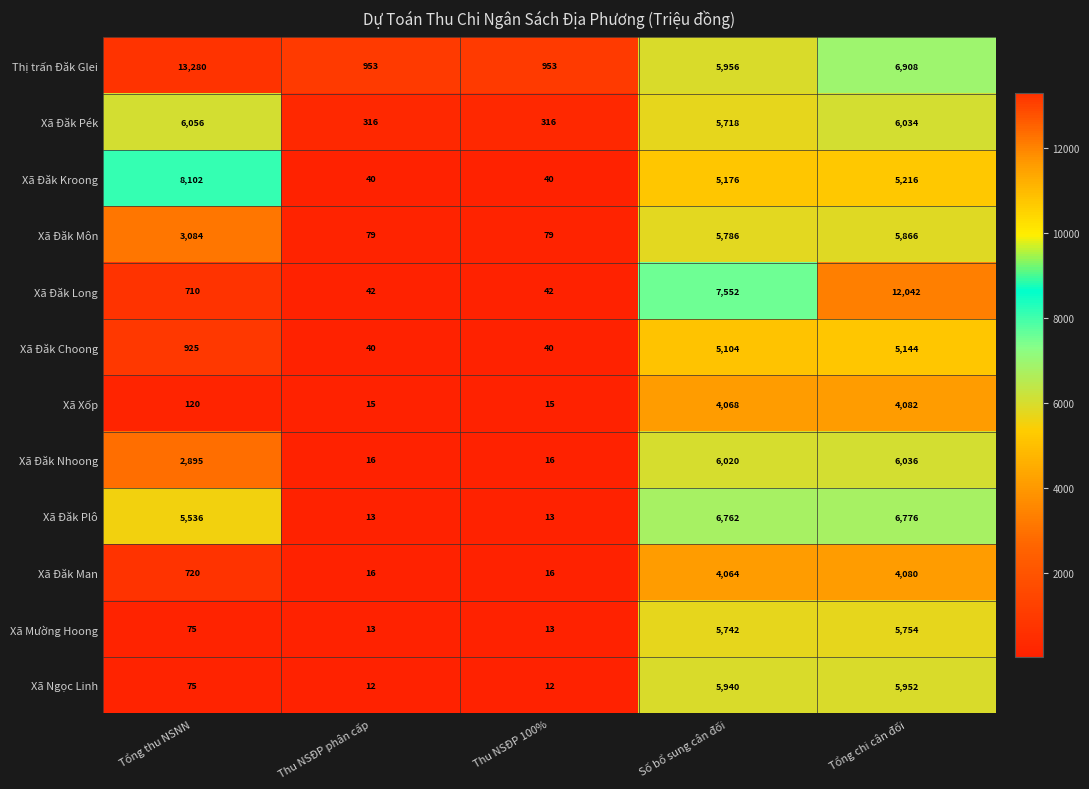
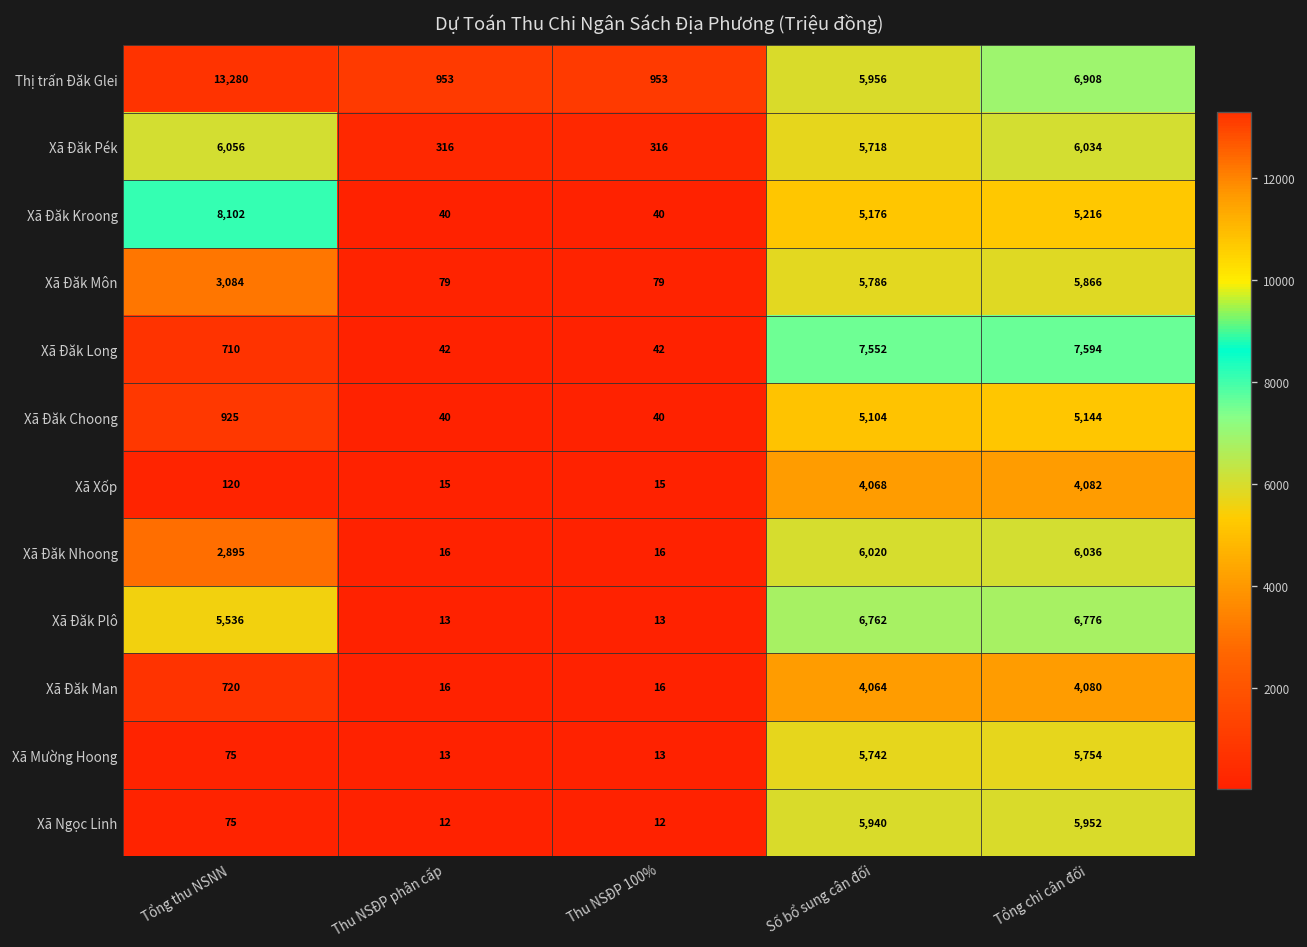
  {
    "Thị trấn Đăk Glei": {
      "Tổng thu NSNN": "13,280",
      "Thu NSĐP phân cấp": "953",
      "Thu NSĐP 100%": "953",
      "Số bổ sung cân đối": "5,956",
      "Tổng chi cân đối": "6,908"
    },
    "Xã Đăk Pék": {
      "Tổng thu NSNN": "6,056",
      "Thu NSĐP phân cấp": "316",
      "Thu NSĐP 100%": "316",
      "Số bổ sung cân đối": "5,718",
      "Tổng chi cân đối": "6,034"
    },
    "Xã Đăk Kroong": {
      "Tổng thu NSNN": "8,102",
      "Thu NSĐP phân cấp": "40",
      "Thu NSĐP 100%": "40",
      "Số bổ sung cân đối": "5,176",
      "Tổng chi cân đối": "5,216"
    },
    "Xã Đăk Môn": {
      "Tổng thu NSNN": "3,084",
      "Thu NSĐP phân cấp": "79",
      "Thu NSĐP 100%": "79",
      "Số bổ sung cân đối": "5,786",
      "Tổng chi cân đối": "5,866"
    },
    "Xã Đăk Long": {
      "Tổng thu NSNN": "710",
      "Thu NSĐP phân cấp": "42",
      "Thu NSĐP 100%": "42",
      "Số bổ sung cân đối": "7,552",
-     "Tổng chi cân đối": "12,042"
+     "Tổng chi cân đối": "7,594"
    },
    "Xã Đăk Choong": {
      "Tổng thu NSNN": "925",
      "Thu NSĐP phân cấp": "40",
      "Thu NSĐP 100%": "40",
      "Số bổ sung cân đối": "5,104",
      "Tổng chi cân đối": "5,144"
    },
    "Xã Xốp": {
      "Tổng thu NSNN": "120",
      "Thu NSĐP phân cấp": "15",
      "Thu NSĐP 100%": "15",
      "Số bổ sung cân đối": "4,068",
      "Tổng chi cân đối": "4,082"
    },
    "Xã Đăk Nhoong": {
      "Tổng thu NSNN": "2,895",
      "Thu NSĐP phân cấp": "16",
      "Thu NSĐP 100%": "16",
      "Số bổ sung cân đối": "6,020",
      "Tổng chi cân đối": "6,036"
    },
    "Xã Đăk Plô": {
      "Tổng thu NSNN": "5,536",
      "Thu NSĐP phân cấp": "13",
      "Thu NSĐP 100%": "13",
      "Số bổ sung cân đối": "6,762",
      "Tổng chi cân đối": "6,776"
    },
    "Xã Đăk Man": {
      "Tổng thu NSNN": "720",
      "Thu NSĐP phân cấp": "16",
      "Thu NSĐP 100%": "16",
      "Số bổ sung cân đối": "4,064",
      "Tổng chi cân đối": "4,080"
    },
    "Xã Mường Hoong": {
      "Tổng thu NSNN": "75",
      "Thu NSĐP phân cấp": "13",
      "Thu NSĐP 100%": "13",
      "Số bổ sung cân đối": "5,742",
      "Tổng chi cân đối": "5,754"
    },
    "Xã Ngọc Linh": {
      "Tổng thu NSNN": "75",
      "Thu NSĐP phân cấp": "12",
      "Thu NSĐP 100%": "12",
      "Số bổ sung cân đối": "5,940",
      "Tổng chi cân đối": "5,952"
    }
  }
